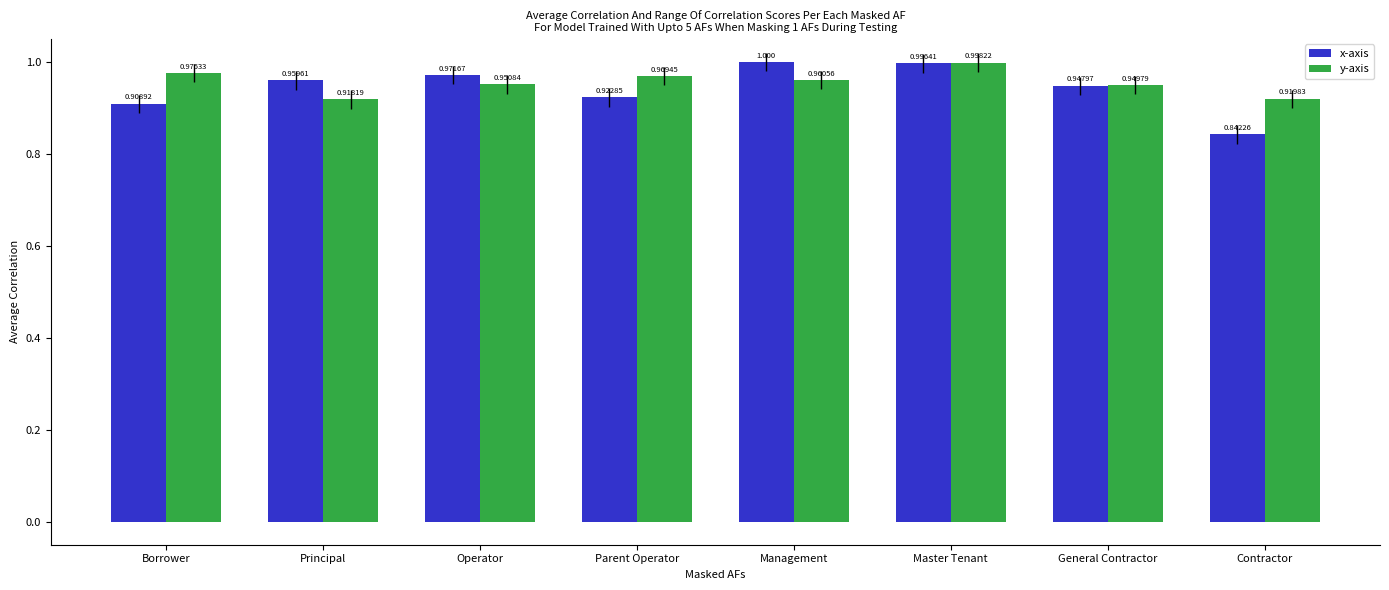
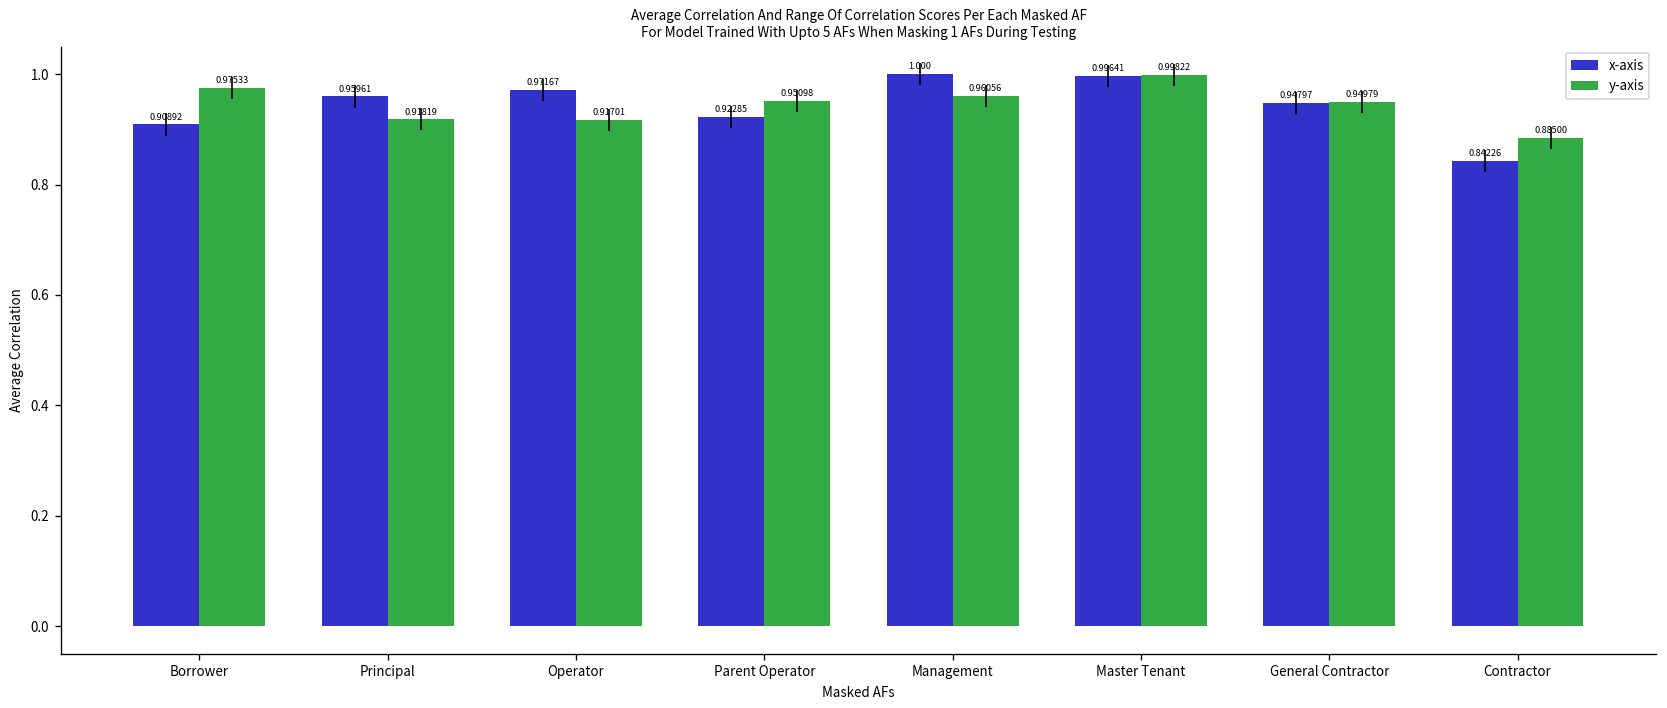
  {
    "x-axis": {
      "Borrower": 0.90892,
      "Principal": 0.95961,
      "Operator": 0.97167,
      "Parent Operator": 0.92285,
      "Management": 1.000,
      "Master Tenant": 0.99641,
      "General Contractor": 0.94797,
      "Contractor": 0.84226
    },
    "y-axis": {
      "Borrower": 0.97533,
      "Principal": 0.91819,
-     "Operator": 0.95084,
-     "Parent Operator": 0.96945,
+     "Operator": 0.91701,
+     "Parent Operator": 0.95098,
      "Management": 0.96056,
      "Master Tenant": 0.99822,
      "General Contractor": 0.94979,
-     "Contractor": 0.91983
+     "Contractor": 0.88500
    }
  }
